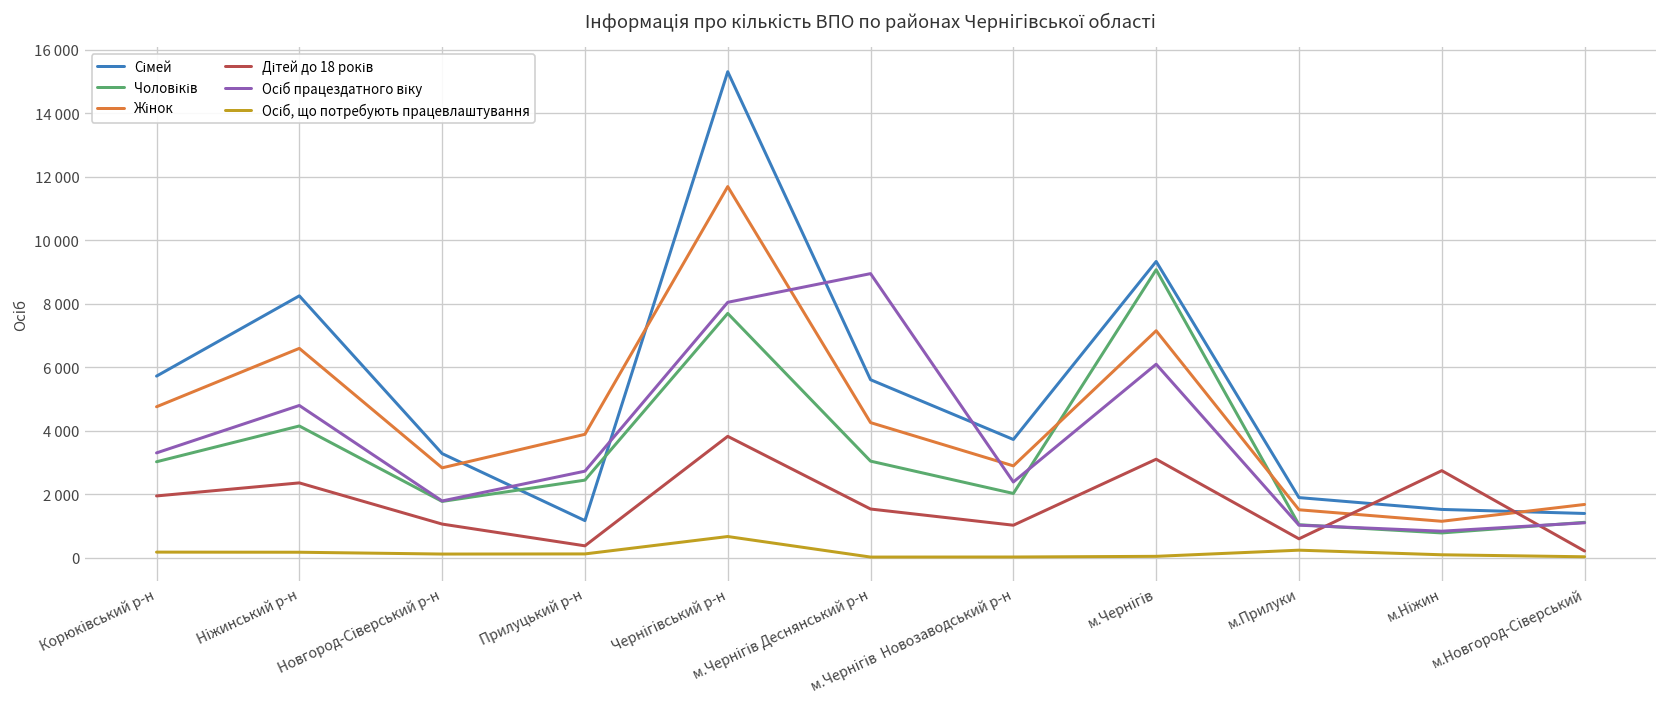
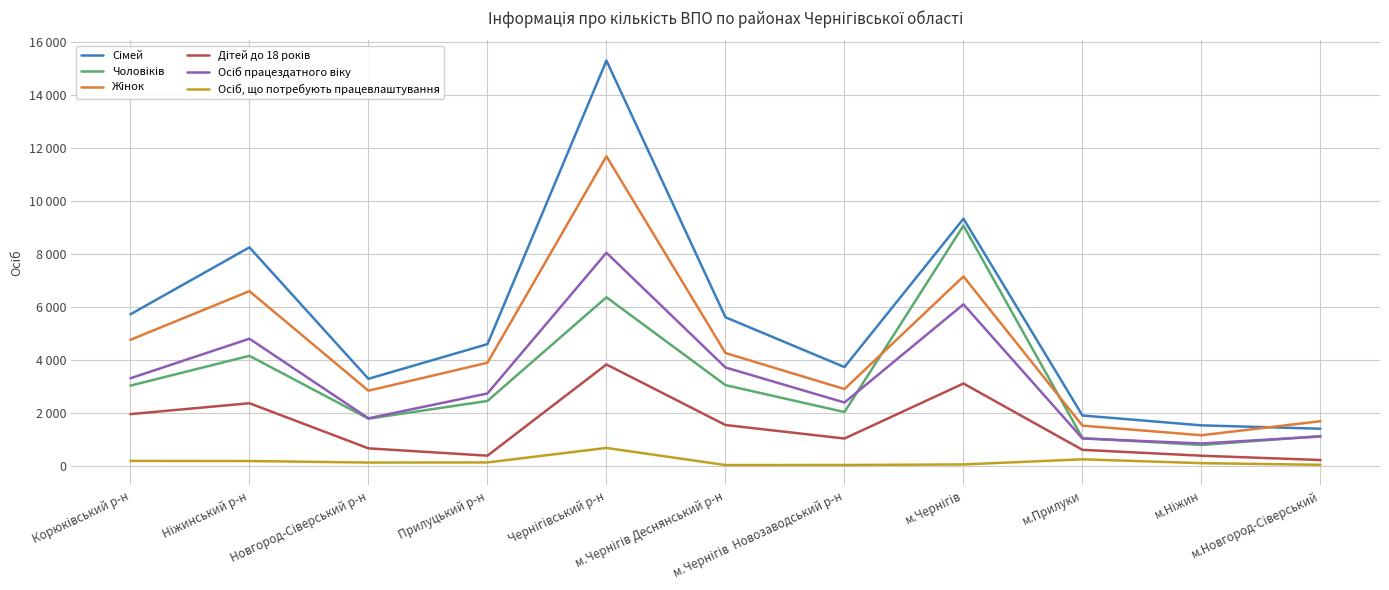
  {
    "Сімей": {
      "Корюківський р-н": 5700,
      "Ніжинський р-н": 8200,
      "Новгород-Сіверський р-н": 3300,
-     "Прилуцький р-н": 1200,
+     "Прилуцький р-н": 4600,
      "Чернігівський р-н": 15300,
      "м.Чернігів Деснянський р-н": 5600,
      "м.Чернігів Новозаводський р-н": 3700,
      "м.Чернігів": 9300,
      "м.Прилуки": 1900,
      "м.Ніжин": 1500,
      "м.Новгород-Сіверський": 1400
    },
    "Чоловіків": {
      "Корюківський р-н": 3000,
      "Ніжинський р-н": 4100,
      "Прилуцький р-н": 2400,
-     "Чернігівський р-н": 7700,
+     "Чернігівський р-н": 6400,
      "м.Чернігів Деснянський р-н": 3000,
      "м.Чернігів Новозаводський р-н": 2000,
      "м.Чернігів": 9100
    },
    "Дітей до 18 років": {
      "Корюківський р-н": 1900,
      "Ніжинський р-н": 2400,
-     "Новгород-Сіверський р-н": 1100,
+     "Новгород-Сіверський р-н": 700,
      "Прилуцький р-н": 400,
      "Чернігівський р-н": 3800,
      "м.Чернігів Деснянський р-н": 1500,
      "м.Чернігів Новозаводський р-н": 1000,
      "м.Чернігів": 3100,
      "м.Прилуки": 600,
-     "м.Ніжин": 2700,
+     "м.Ніжин": 400,
      "м.Новгород-Сіверський": 200
    },
    "Осіб працездатного віку": {
      "Корюківський р-н": 3300,
      "Ніжинський р-н": 4800,
      "Прилуцький р-н": 2700,
      "Чернігівський р-н": 8000,
-     "м.Чернігів Деснянський р-н": 8900,
+     "м.Чернігів Деснянський р-н": 3700,
      "м.Чернігів Новозаводський р-н": 2400,
      "м.Чернігів": 6100
    }
  }
